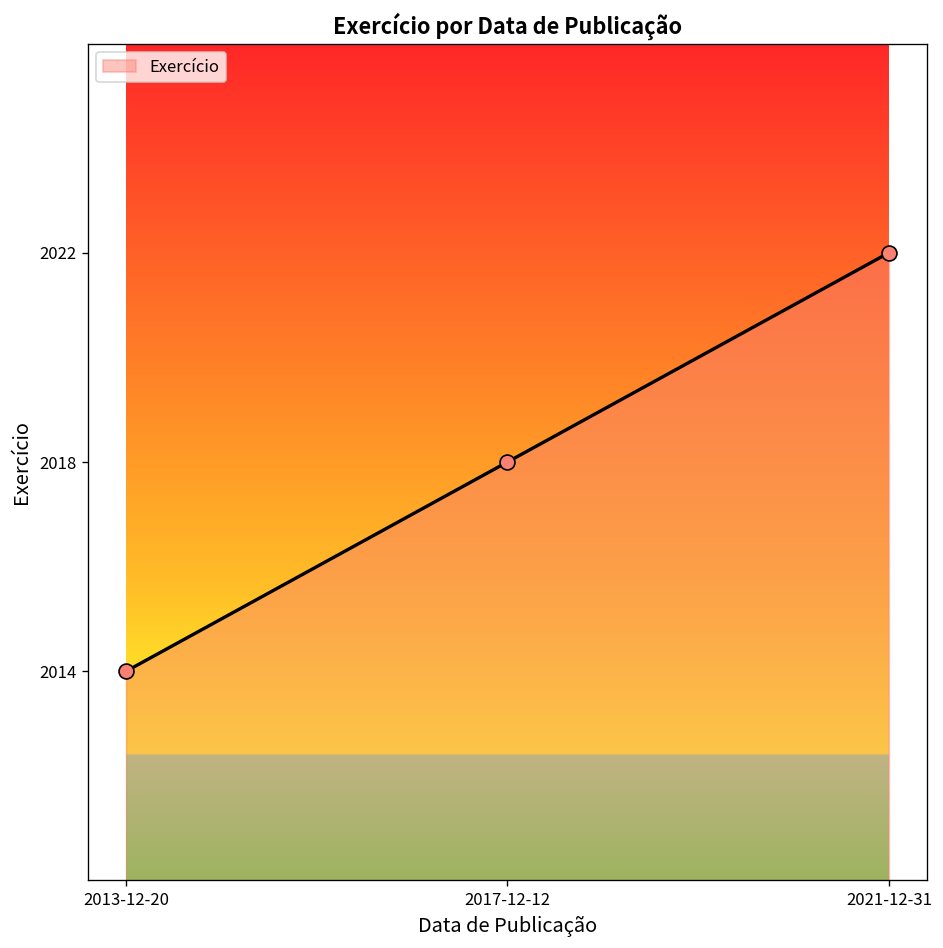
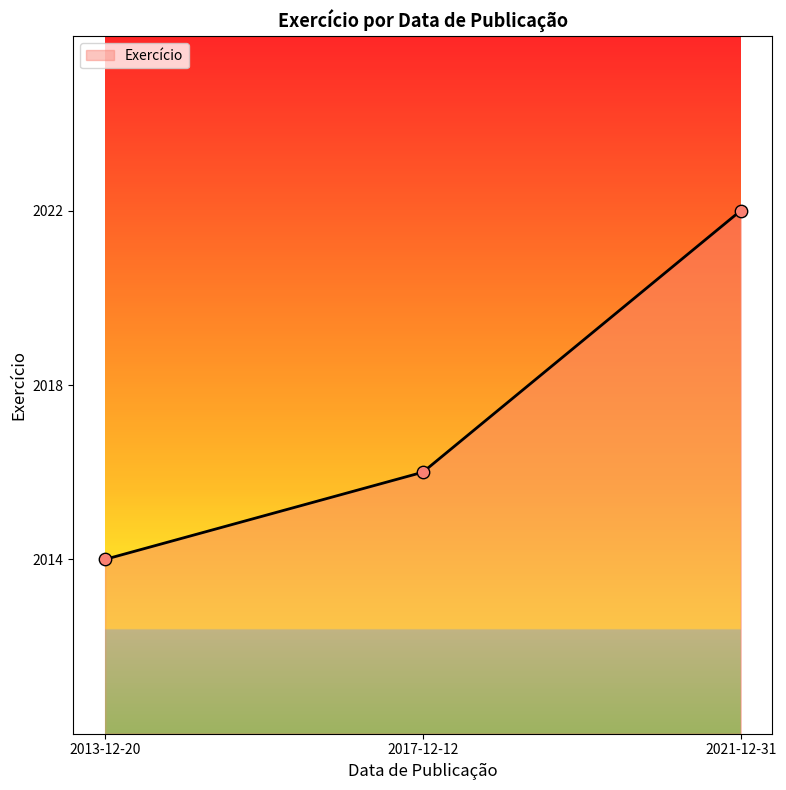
  {
    "2013-12-20": 2014,
-   "2017-12-12": 2018,
+   "2017-12-12": 2016,
    "2021-12-31": 2022
  }
